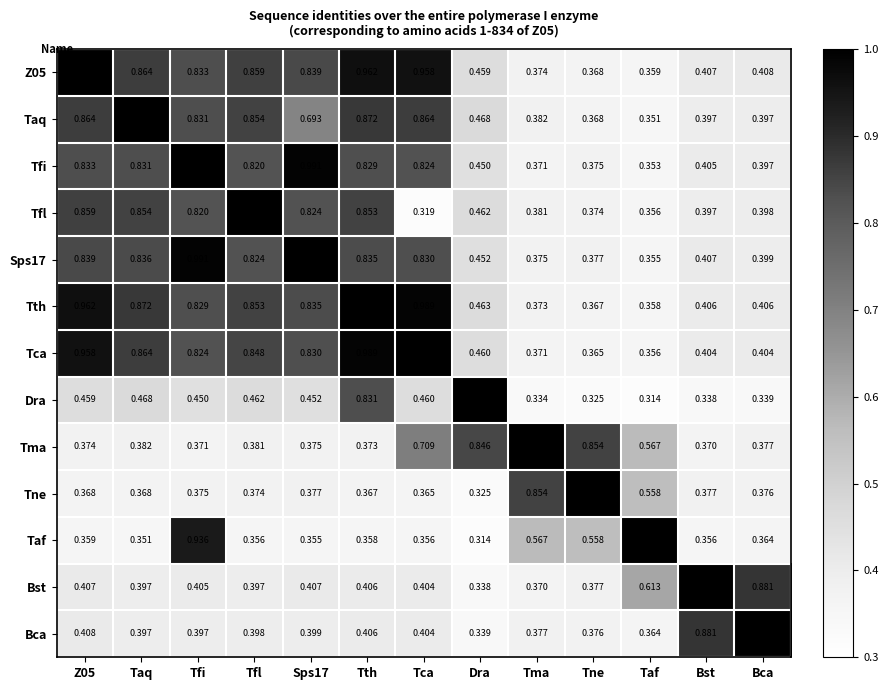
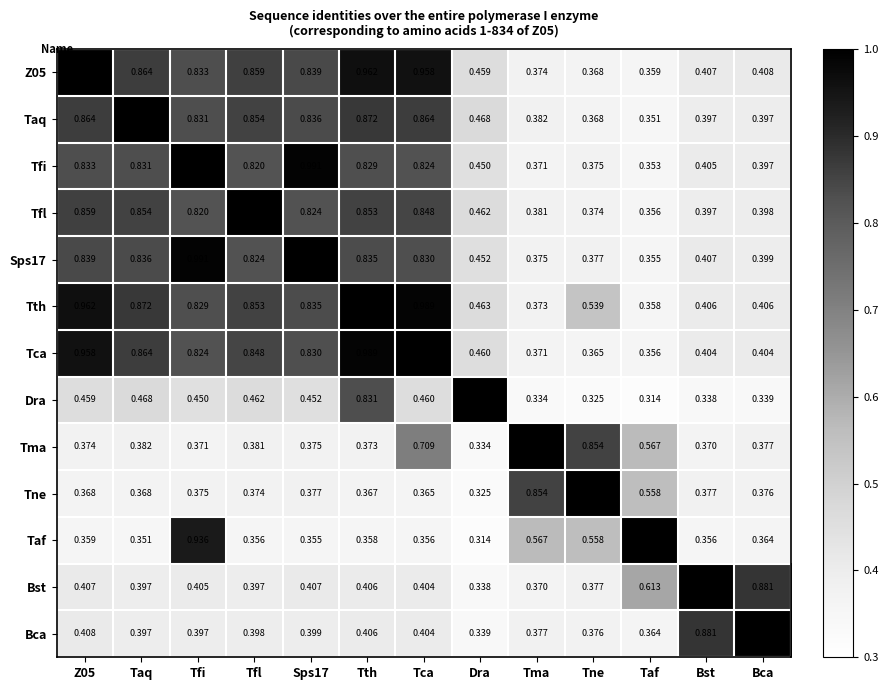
  {
    "Z05": {
      "Taq": 0.864,
      "Tfi": 0.833,
      "Tfl": 0.859,
      "Sps17": 0.839,
      "Dra": 0.459,
      "Tma": 0.374,
      "Tne": 0.368,
      "Taf": 0.359,
      "Bst": 0.407,
      "Bca": 0.408
    },
    "Taq": {
      "Z05": 0.864,
      "Tfi": 0.831,
      "Tfl": 0.854,
-     "Sps17": 0.693,
+     "Sps17": 0.836,
      "Tth": 0.872,
      "Tca": 0.864,
      "Dra": 0.468,
      "Tma": 0.382,
      "Tne": 0.368,
      "Taf": 0.351,
      "Bst": 0.397,
      "Bca": 0.397
    },
    "Tfi": {
      "Z05": 0.833,
      "Taq": 0.831,
      "Tfl": 0.820,
      "Tth": 0.829,
      "Tca": 0.824,
      "Dra": 0.450,
      "Tma": 0.371,
      "Tne": 0.375,
      "Taf": 0.353,
      "Bst": 0.405,
      "Bca": 0.397
    },
    "Tfl": {
      "Z05": 0.859,
      "Taq": 0.854,
      "Tfi": 0.820,
      "Sps17": 0.824,
      "Tth": 0.853,
-     "Tca": 0.319,
+     "Tca": 0.848,
      "Dra": 0.462,
      "Tma": 0.381,
      "Tne": 0.374,
      "Taf": 0.356,
      "Bst": 0.397,
      "Bca": 0.398
    },
    "Sps17": {
      "Z05": 0.839,
      "Taq": 0.836,
      "Tfl": 0.824,
      "Tth": 0.835,
      "Tca": 0.830,
      "Dra": 0.452,
      "Tma": 0.375,
      "Tne": 0.377,
      "Taf": 0.355,
      "Bst": 0.407,
      "Bca": 0.399
    },
    "Tth": {
      "Taq": 0.872,
      "Tfi": 0.829,
      "Tfl": 0.853,
      "Sps17": 0.835,
      "Dra": 0.463,
      "Tma": 0.373,
-     "Tne": 0.367,
+     "Tne": 0.539,
      "Taf": 0.358,
      "Bst": 0.406,
      "Bca": 0.406
    },
    "Tca": {
      "Taq": 0.864,
      "Tfi": 0.824,
      "Tfl": 0.848,
      "Sps17": 0.830,
      "Dra": 0.460,
      "Tma": 0.371,
      "Tne": 0.365,
      "Taf": 0.356,
      "Bst": 0.404,
      "Bca": 0.404
    },
    "Dra": {
      "Z05": 0.459,
      "Taq": 0.468,
      "Tfi": 0.450,
      "Tfl": 0.462,
      "Sps17": 0.452,
      "Tth": 0.831,
      "Tca": 0.460,
      "Tma": 0.334,
      "Tne": 0.325,
      "Taf": 0.314,
      "Bst": 0.338,
      "Bca": 0.339
    },
    "Tma": {
      "Z05": 0.374,
      "Taq": 0.382,
      "Tfi": 0.371,
      "Tfl": 0.381,
      "Sps17": 0.375,
      "Tth": 0.373,
      "Tca": 0.709,
-     "Dra": 0.846,
+     "Dra": 0.334,
      "Tne": 0.854,
      "Taf": 0.567,
      "Bst": 0.370,
      "Bca": 0.377
    },
    "Tne": {
      "Z05": 0.368,
      "Taq": 0.368,
      "Tfi": 0.375,
      "Tfl": 0.374,
      "Sps17": 0.377,
      "Tth": 0.367,
      "Tca": 0.365,
      "Dra": 0.325,
      "Tma": 0.854,
      "Taf": 0.558,
      "Bst": 0.377,
      "Bca": 0.376
    },
    "Taf": {
      "Z05": 0.359,
      "Taq": 0.351,
      "Tfl": 0.356,
      "Sps17": 0.355,
      "Tth": 0.358,
      "Tca": 0.356,
      "Dra": 0.314,
      "Tma": 0.567,
      "Tne": 0.558,
      "Bst": 0.356,
      "Bca": 0.364
    },
    "Bst": {
      "Z05": 0.407,
      "Taq": 0.397,
      "Tfi": 0.405,
      "Tfl": 0.397,
      "Sps17": 0.407,
      "Tth": 0.406,
      "Tca": 0.404,
      "Dra": 0.338,
      "Tma": 0.370,
      "Tne": 0.377,
      "Taf": 0.613,
      "Bca": 0.881
    },
    "Bca": {
      "Z05": 0.408,
      "Taq": 0.397,
      "Tfi": 0.397,
      "Tfl": 0.398,
      "Sps17": 0.399,
      "Tth": 0.406,
      "Tca": 0.404,
      "Dra": 0.339,
      "Tma": 0.377,
      "Tne": 0.376,
      "Taf": 0.364,
      "Bst": 0.881
    }
  }
